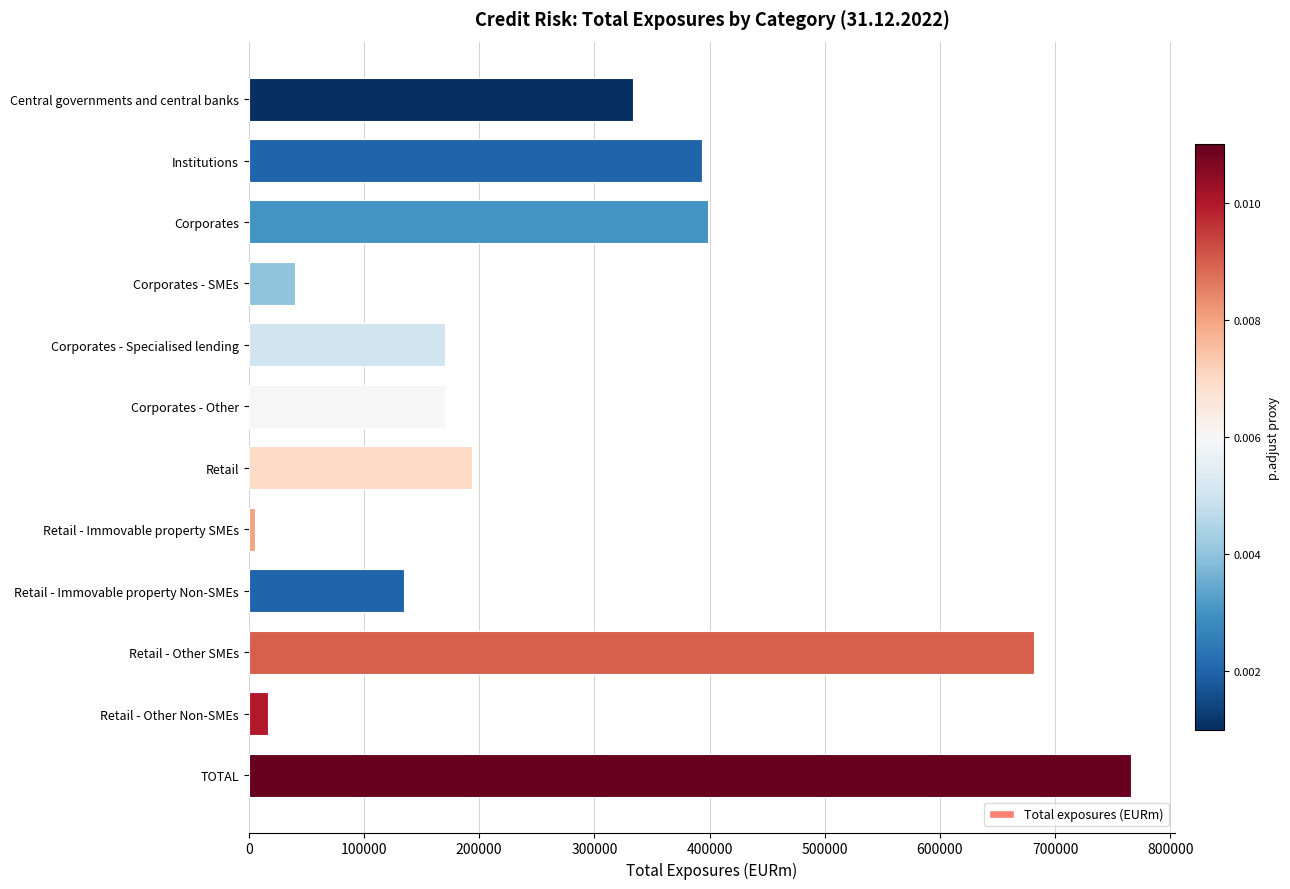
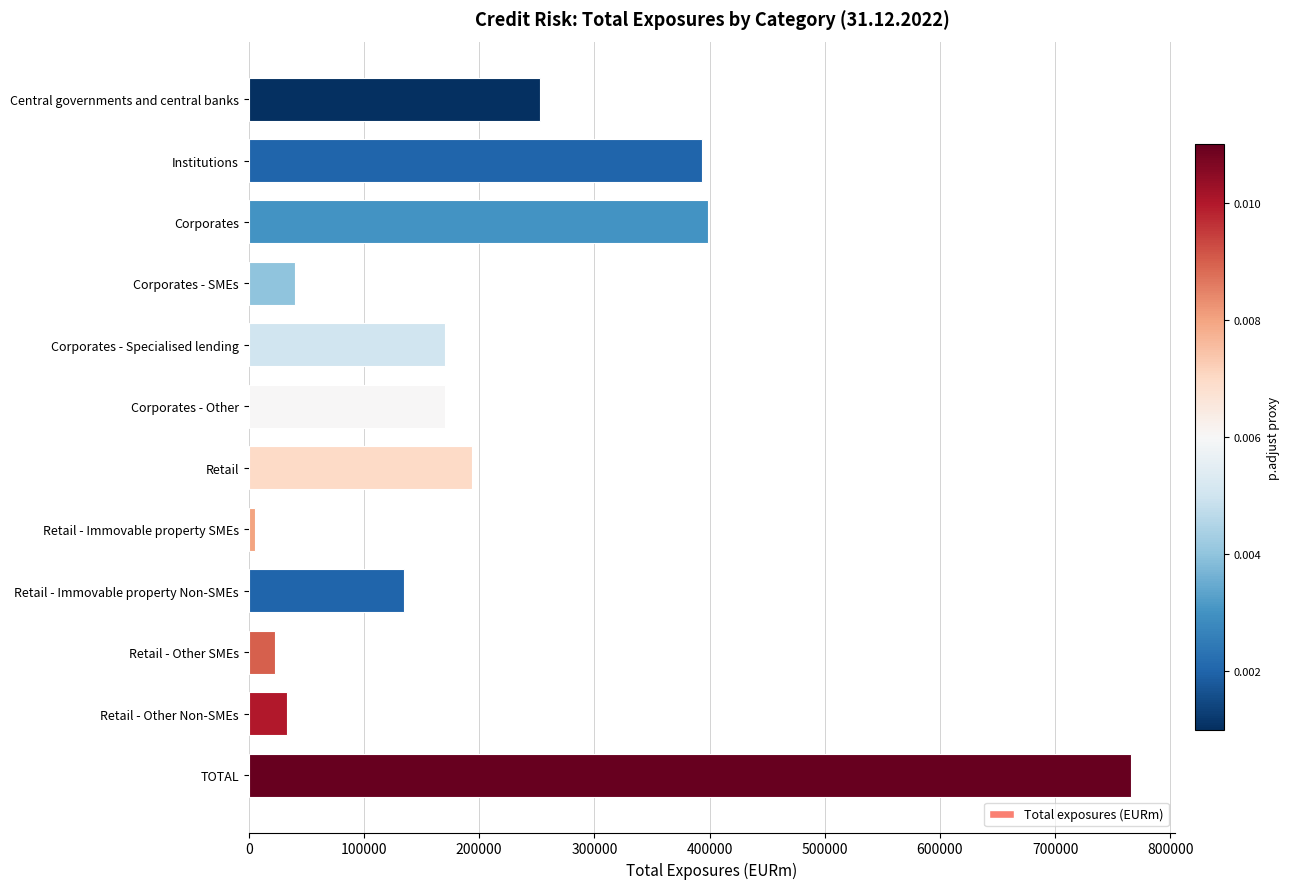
  {
-   "Central governments and central banks": 334000,
+   "Central governments and central banks": 252000,
    "Institutions": 394000,
    "Corporates": 399000,
    "Corporates - SMEs": 40000,
    "Corporates - Specialised lending": 170000,
    "Corporates - Other": 171000,
    "Retail": 194000,
    "Retail - Immovable property SMEs": 5000,
    "Retail - Immovable property Non-SMEs": 135000,
-   "Retail - Other SMEs": 682000,
-   "Retail - Other Non-SMEs": 17000,
+   "Retail - Other SMEs": 23000,
+   "Retail - Other Non-SMEs": 33000,
    "TOTAL": 766000
  }
